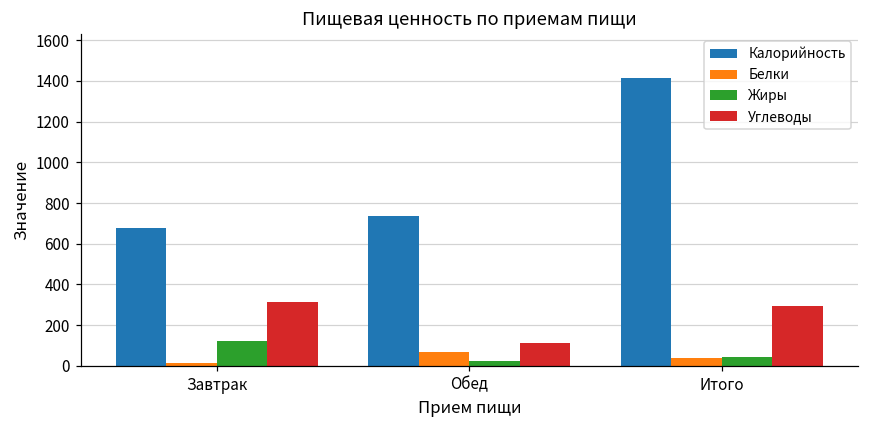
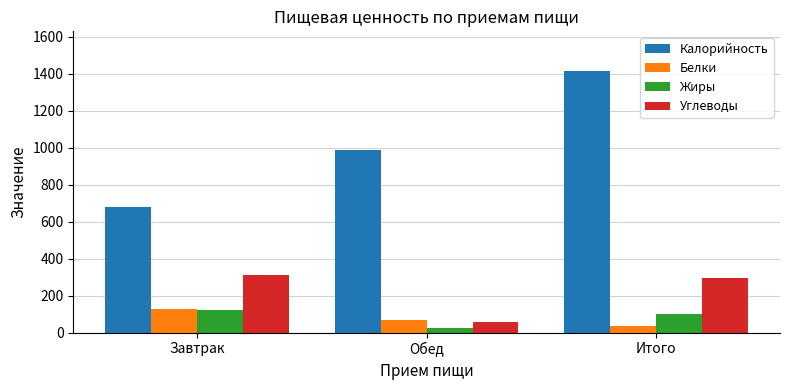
  {
    "Калорийность": {
      "Завтрак": 680,
-     "Обед": 740,
+     "Обед": 990,
      "Итого": 1420
    },
    "Белки": {
-     "Завтрак": 20,
+     "Завтрак": 130,
      "Обед": 70,
      "Итого": 40
    },
    "Жиры": {
      "Завтрак": 120,
      "Обед": 20,
-     "Итого": 40
+     "Итого": 100
    },
    "Углеводы": {
      "Завтрак": 310,
-     "Обед": 110,
+     "Обед": 60,
      "Итого": 300
    }
  }
